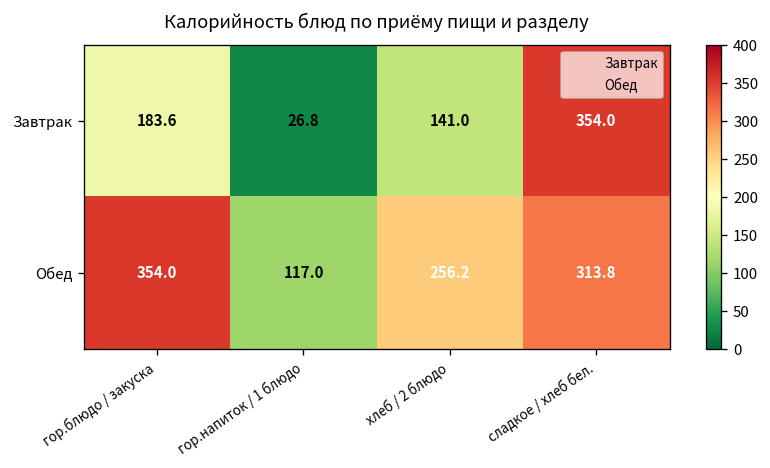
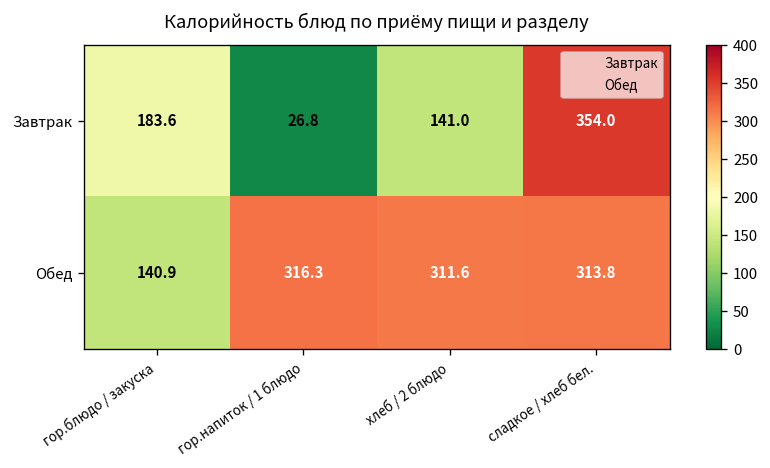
  {
    "Завтрак": {
      "гор.блюдо / закуска": 183.6,
      "гор.напиток / 1 блюдо": 26.8,
      "хлеб / 2 блюдо": 141.0,
      "сладкое / хлеб бел.": 354.0
    },
    "Обед": {
-     "гор.блюдо / закуска": 354.0,
-     "гор.напиток / 1 блюдо": 117.0,
-     "хлеб / 2 блюдо": 256.2,
+     "гор.блюдо / закуска": 140.9,
+     "гор.напиток / 1 блюдо": 316.3,
+     "хлеб / 2 блюдо": 311.6,
      "сладкое / хлеб бел.": 313.8
    }
  }
